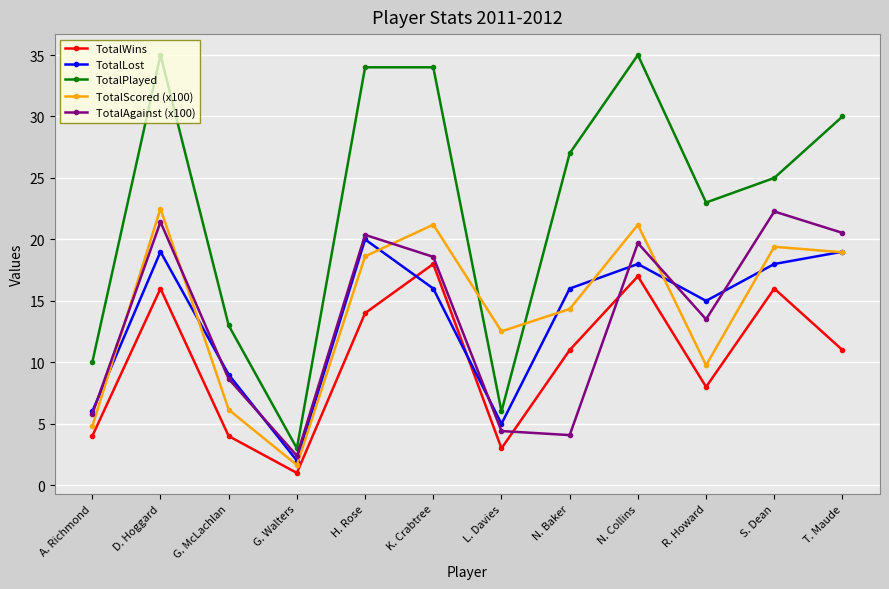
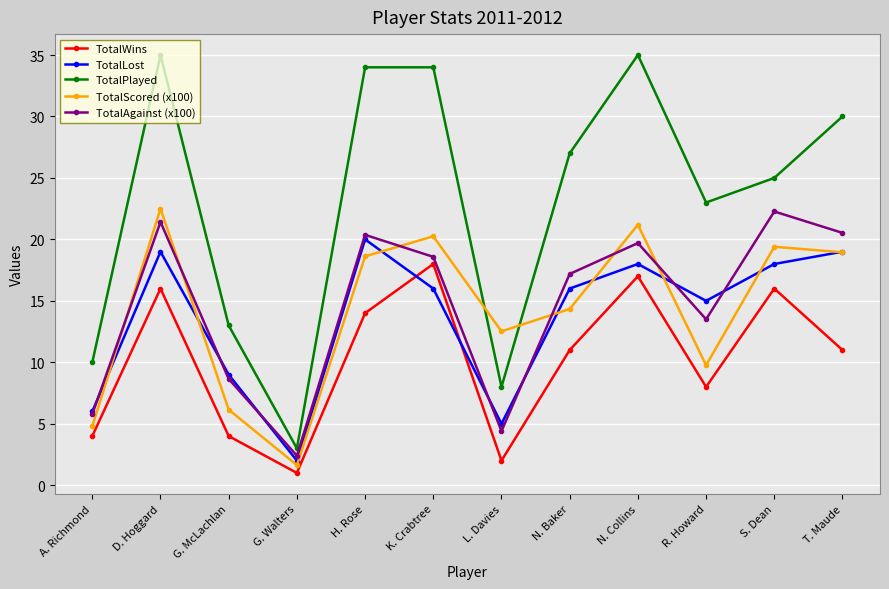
  {
    "TotalWins": {
      "A. Richmond": 4,
      "D. Hoggard": 16,
      "G. McLachlan": 4,
      "G. Walters": 1,
      "H. Rose": 14,
      "K. Crabtree": 18,
-     "L. Davies": 3,
+     "L. Davies": 2,
      "N. Baker": 11,
      "N. Collins": 17,
      "R. Howard": 8,
      "S. Dean": 16,
      "T. Maude": 11
    },
    "TotalLost": {
      "A. Richmond": 6.0,
      "D. Hoggard": 19.0,
      "G. McLachlan": 9.0,
      "G. Walters": 2.0,
      "H. Rose": 20.0,
      "K. Crabtree": 16.0,
      "L. Davies": 5.0,
      "N. Baker": 16.0,
      "N. Collins": 18.0,
      "R. Howard": 15.0,
      "S. Dean": 18.0
    },
    "TotalPlayed": {
      "A. Richmond": 10,
      "G. McLachlan": 13,
      "G. Walters": 3,
      "H. Rose": 34,
      "K. Crabtree": 34,
-     "L. Davies": 6,
+     "L. Davies": 8,
      "N. Baker": 27,
      "N. Collins": 35,
      "R. Howard": 23,
      "S. Dean": 25,
      "T. Maude": 30
    },
    "TotalScored (x100)": {
      "A. Richmond": 4.8,
      "D. Hoggard": 22.5,
      "G. McLachlan": 6.2,
      "G. Walters": 1.6,
      "H. Rose": 18.6,
-     "K. Crabtree": 21.2,
+     "K. Crabtree": 20.3,
      "L. Davies": 12.5,
      "N. Baker": 14.3,
      "N. Collins": 21.2,
      "R. Howard": 9.8,
      "S. Dean": 19.4
    },
    "TotalAgainst (x100)": {
      "A. Richmond": 5.8,
      "D. Hoggard": 21.4,
      "G. McLachlan": 8.7,
      "G. Walters": 2.4,
      "H. Rose": 20.4,
      "K. Crabtree": 18.6,
      "L. Davies": 4.4,
-     "N. Baker": 4.1,
+     "N. Baker": 17.2,
      "N. Collins": 19.7,
      "R. Howard": 13.5,
      "S. Dean": 22.3,
      "T. Maude": 20.5
    }
  }
